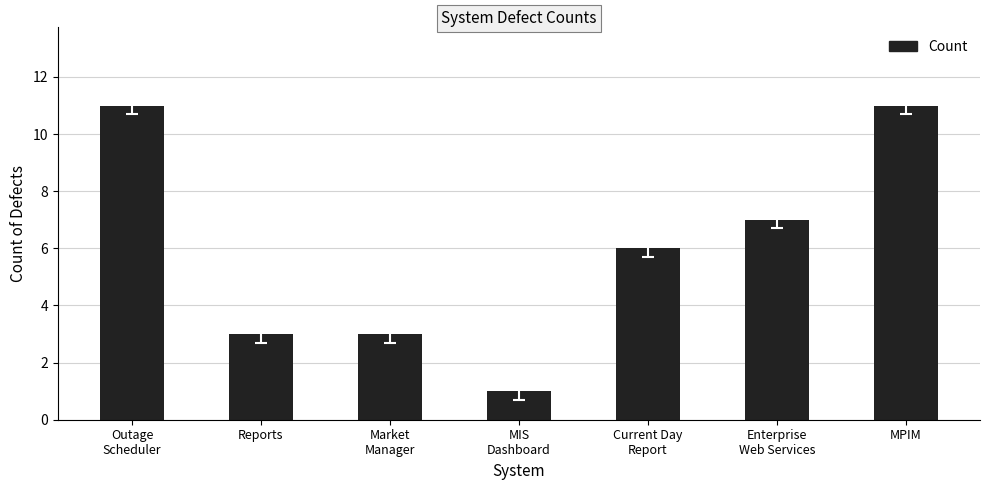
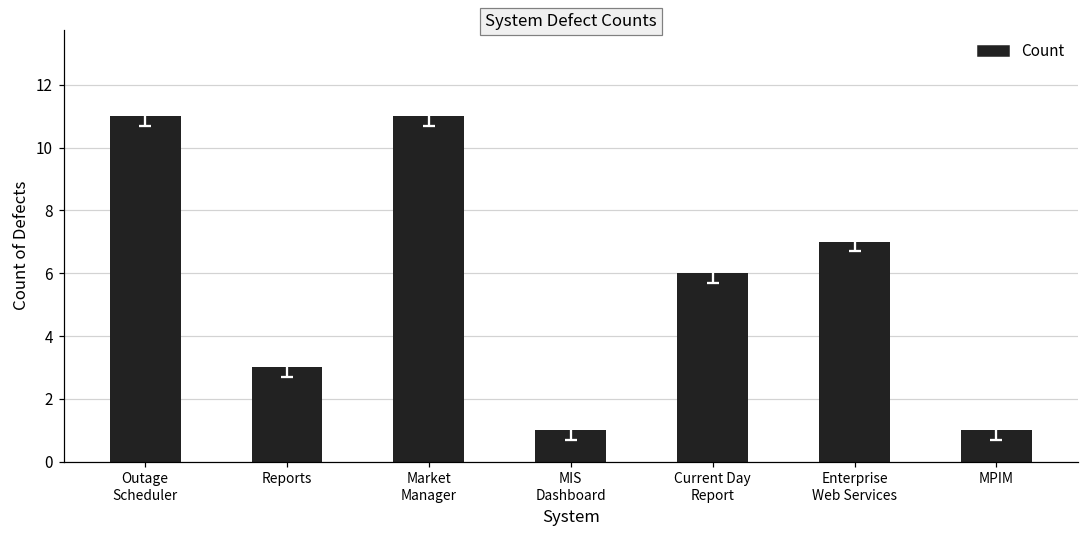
  {
    "Count": {
      "Outage Scheduler": 11,
      "Reports": 3,
-     "Market Manager": 3,
+     "Market Manager": 11,
      "MIS Dashboard": 1,
      "Current Day Report": 6,
      "Enterprise Web Services": 7,
-     "MPIM": 11
+     "MPIM": 1
    }
  }
